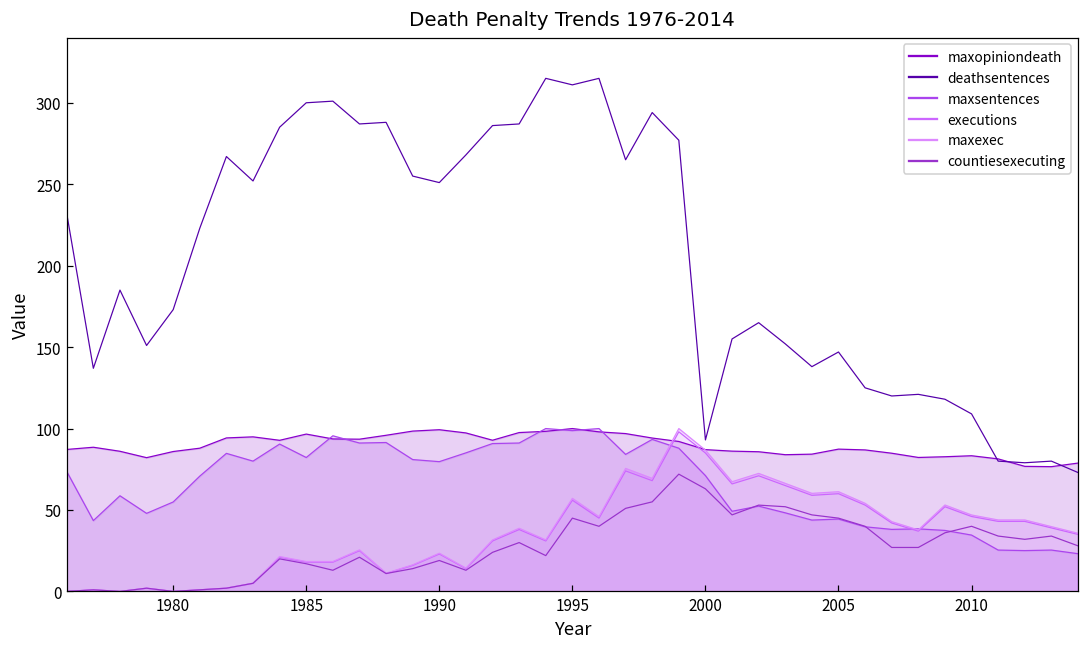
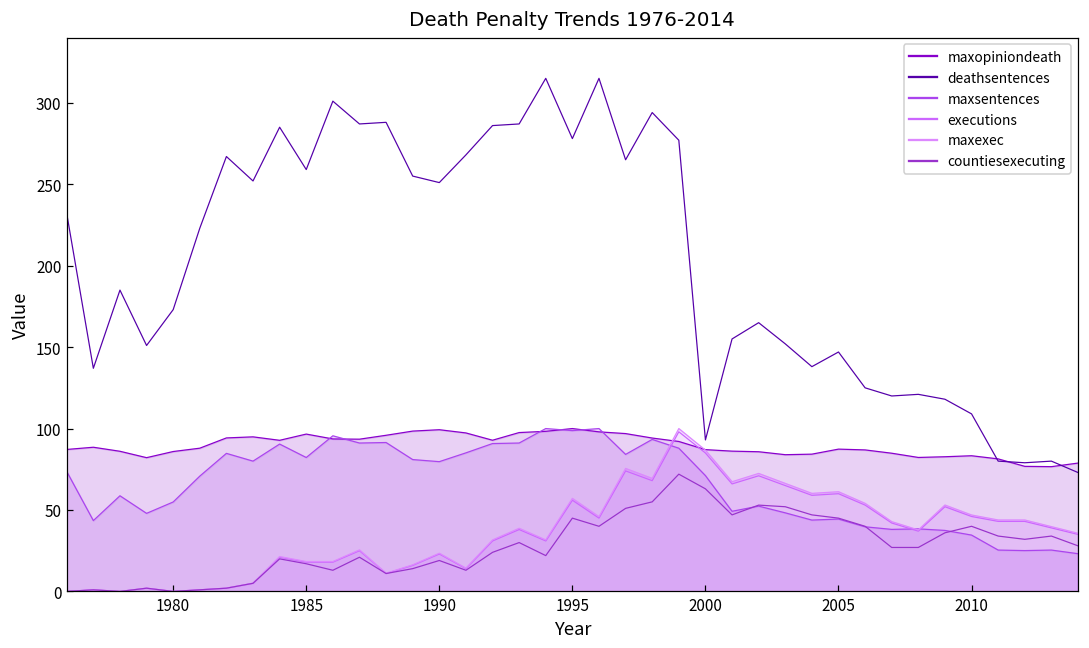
  {
    "deathsentences": {
      "1980": 173,
-     "1985": 300,
+     "1985": 259,
      "1990": 251,
-     "1995": 311,
+     "1995": 278,
      "2000": 93,
      "2005": 147,
      "2010": 109
    }
  }
